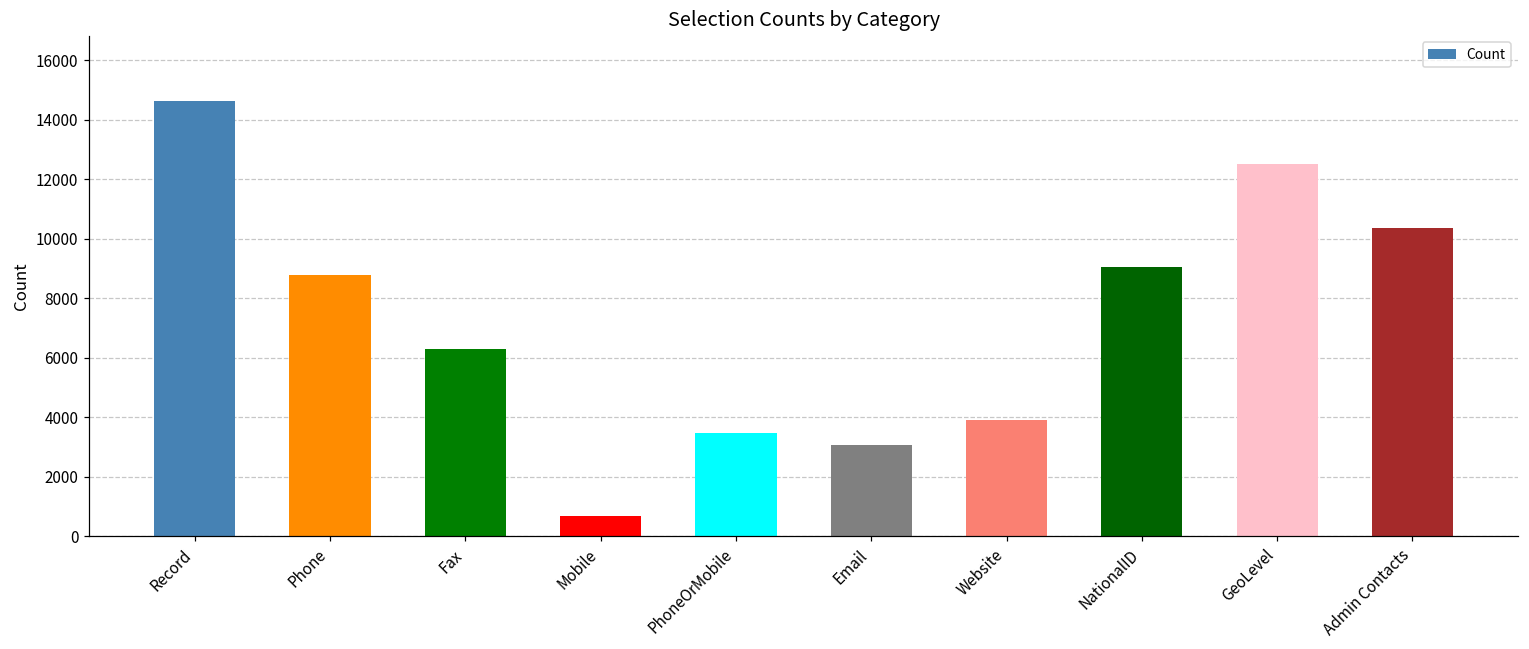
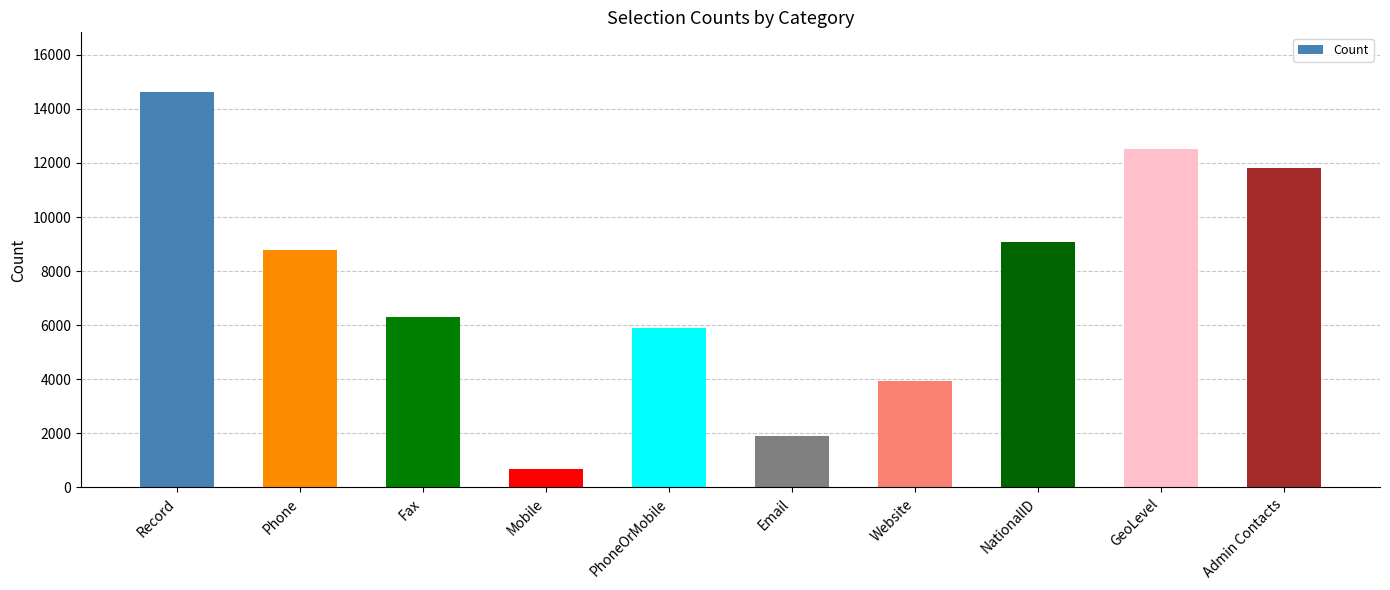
  {
    "Record": 14600,
    "Phone": 8800,
    "Fax": 6300,
    "Mobile": 700,
-   "PhoneOrMobile": 3500,
-   "Email": 3100,
+   "PhoneOrMobile": 5900,
+   "Email": 1900,
    "Website": 3900,
    "NationalID": 9100,
    "GeoLevel": 12500,
-   "Admin Contacts": 10400
+   "Admin Contacts": 11800
  }
